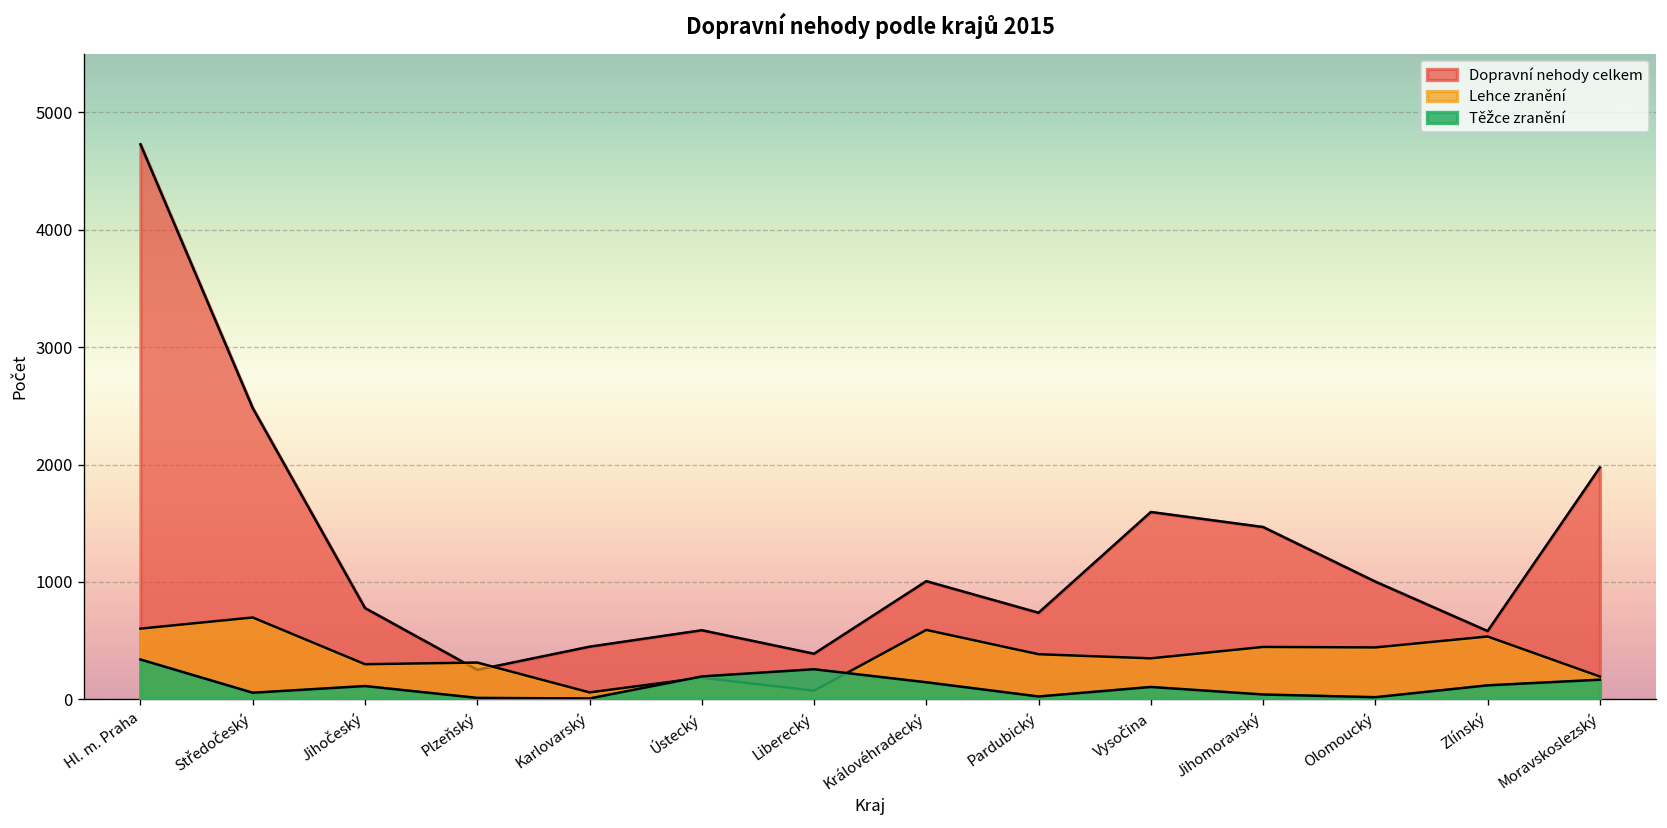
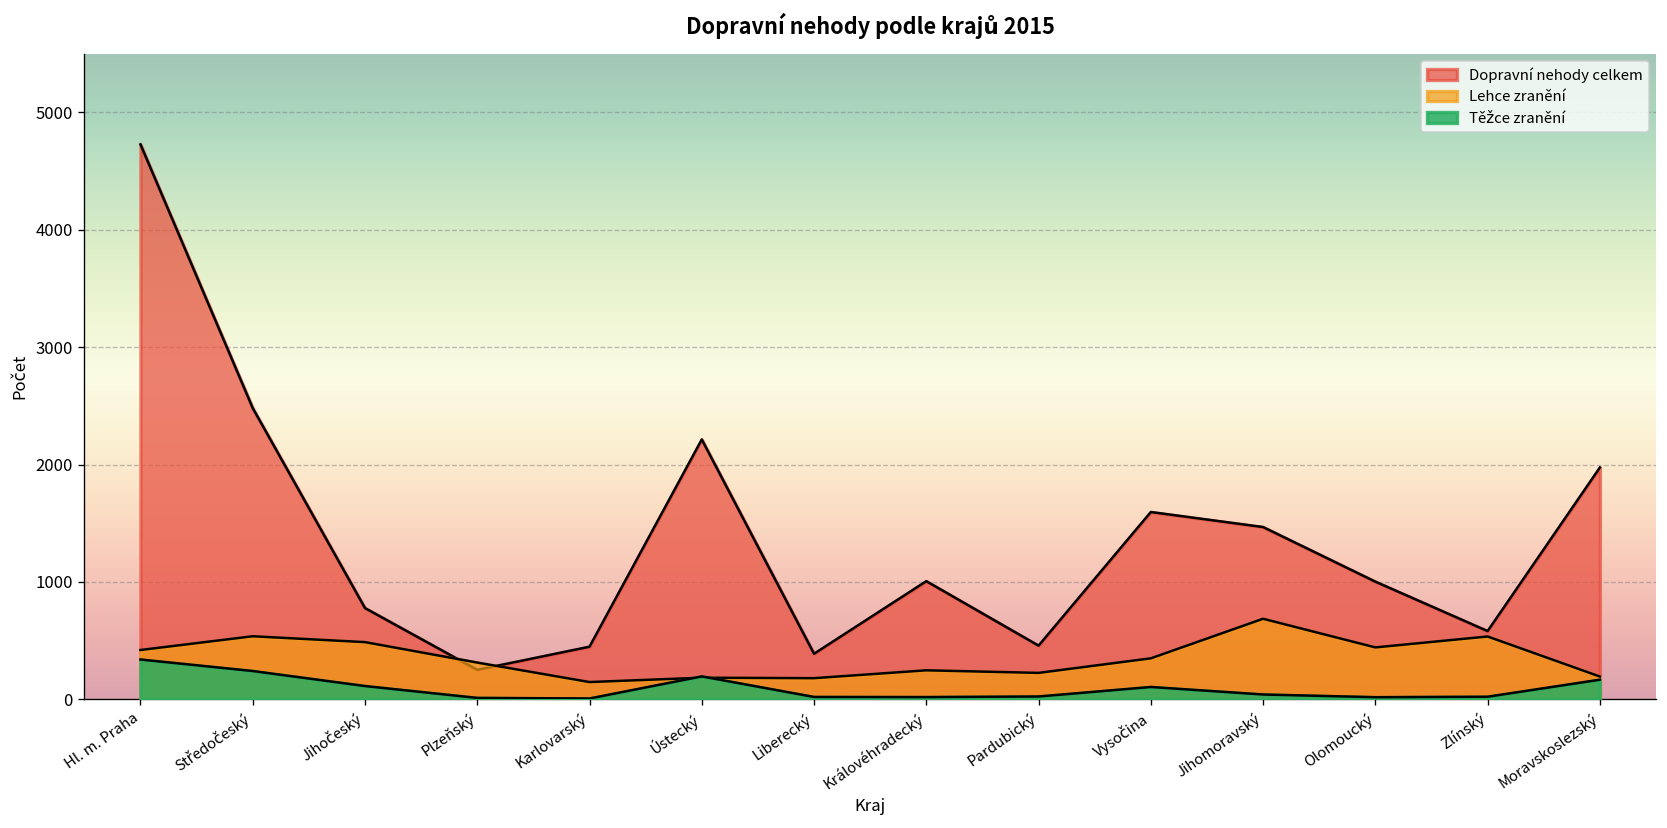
  {
    "Dopravní nehody celkem": {
      "Hl. m. Praha": 4700,
      "Středočeský": 2500,
      "Jihočeský": 800,
      "Plzeňský": 300,
      "Karlovarský": 400,
-     "Ústecký": 600,
+     "Ústecký": 2200,
      "Liberecký": 400,
      "Královéhradecký": 1000,
-     "Pardubický": 700,
+     "Pardubický": 500,
      "Vysočina": 1600,
      "Jihomoravský": 1500,
      "Olomoucký": 1000,
      "Zlínský": 600,
      "Moravskoslezský": 2000
    },
    "Lehce zranění": {
-     "Hl. m. Praha": 600,
-     "Středočeský": 700,
-     "Jihočeský": 300,
+     "Hl. m. Praha": 400,
+     "Středočeský": 500,
+     "Jihočeský": 500,
      "Plzeňský": 300,
-     "Karlovarský": 60,
-     "Liberecký": 100,
-     "Královéhradecký": 600,
-     "Pardubický": 400,
+     "Karlovarský": 150,
+     "Liberecký": 200,
+     "Královéhradecký": 200,
+     "Pardubický": 200,
      "Vysočina": 400,
-     "Jihomoravský": 400,
+     "Jihomoravský": 700,
      "Olomoucký": 400,
      "Zlínský": 500,
      "Moravskoslezský": 200
    },
    "Těžce zranění": {
      "Hl. m. Praha": 300,
-     "Středočeský": 100,
+     "Středočeský": 200,
      "Jihočeský": 100,
      "Plzeňský": 0,
      "Karlovarský": 0,
-     "Liberecký": 300,
-     "Královéhradecký": 100,
+     "Liberecký": 0,
+     "Královéhradecký": 0,
      "Pardubický": 0,
      "Vysočina": 100,
      "Jihomoravský": 0,
      "Olomoucký": 0,
-     "Zlínský": 100,
+     "Zlínský": 0,
      "Moravskoslezský": 200
    }
  }
